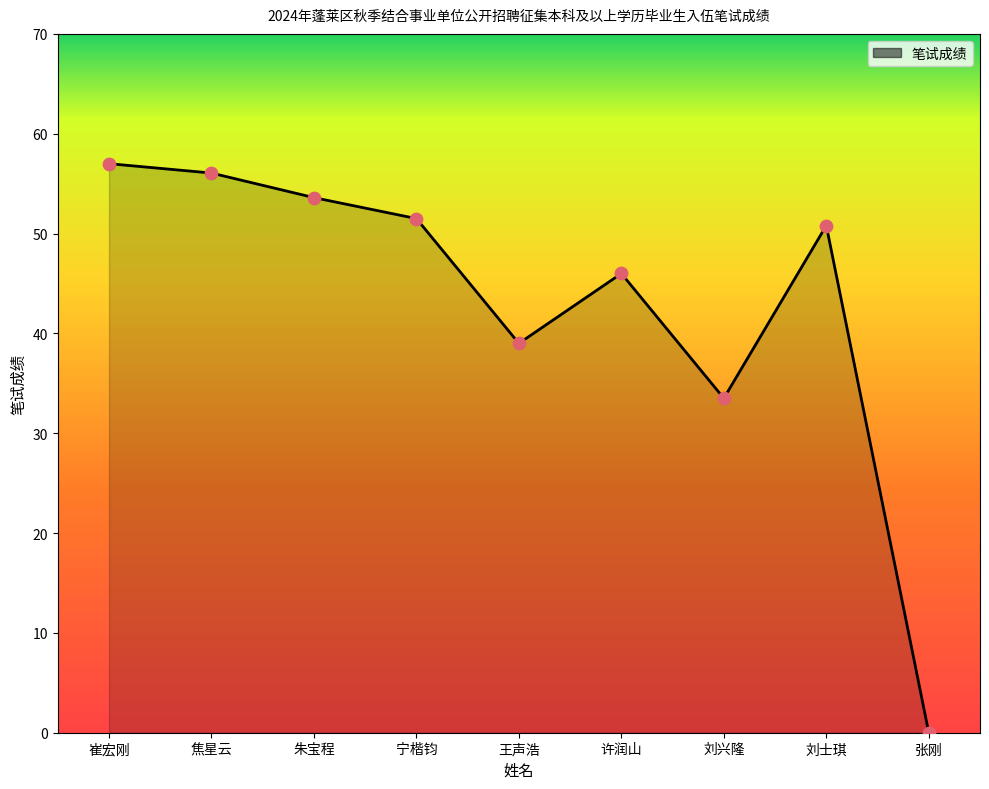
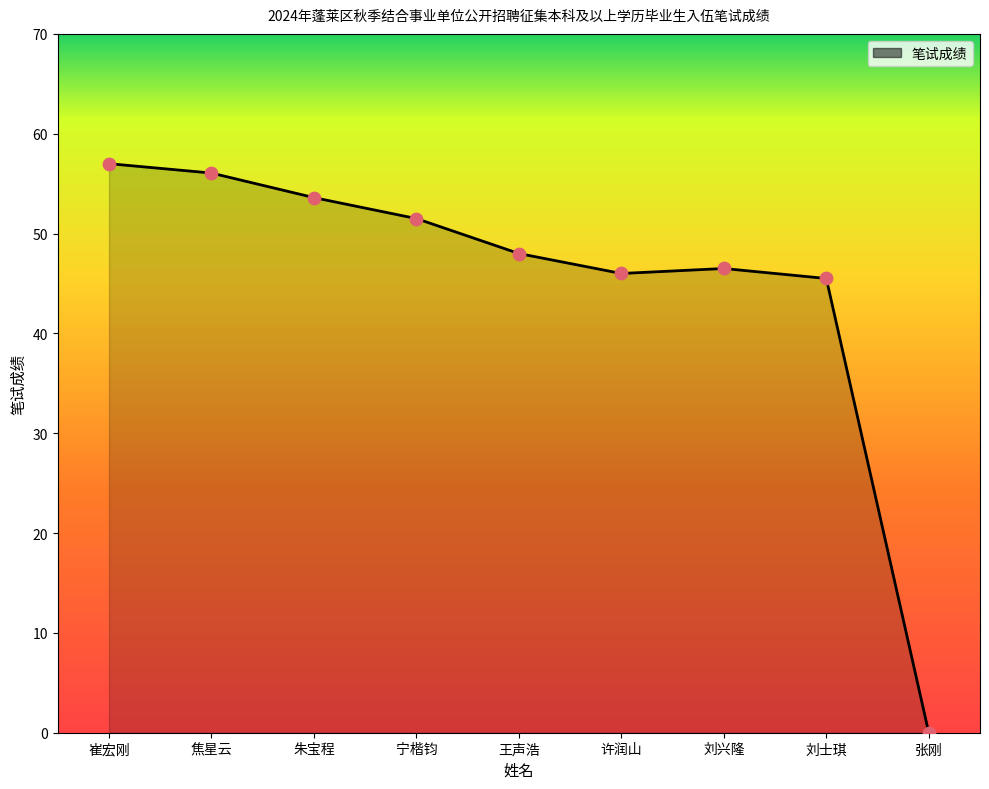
  {
    "崔宏刚": 57,
    "焦星云": 56,
    "朱宝程": 54,
    "宁楷钧": 52,
-   "王声浩": 39,
+   "王声浩": 48,
    "许润山": 46,
-   "刘兴隆": 34,
-   "刘士琪": 51,
+   "刘兴隆": 47,
+   "刘士琪": 46,
    "张刚": 0
  }
